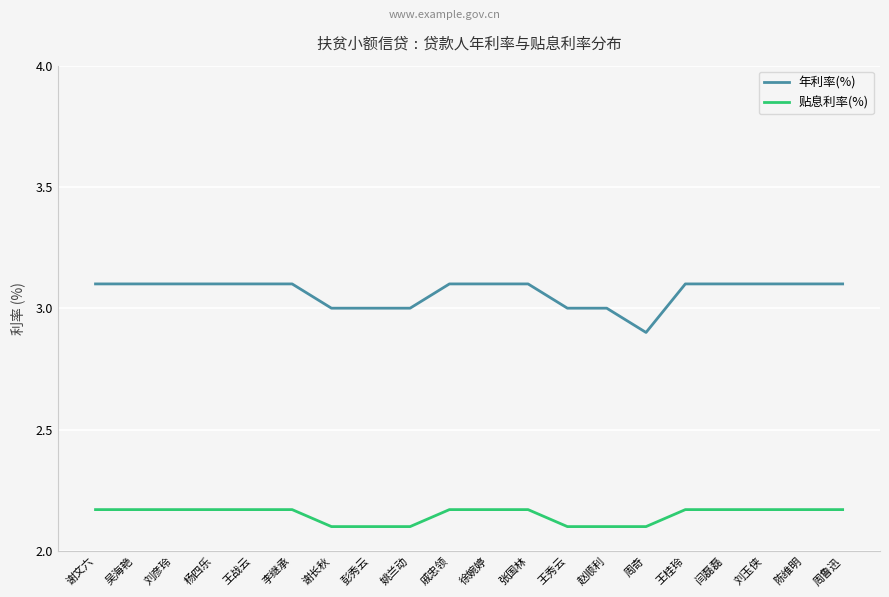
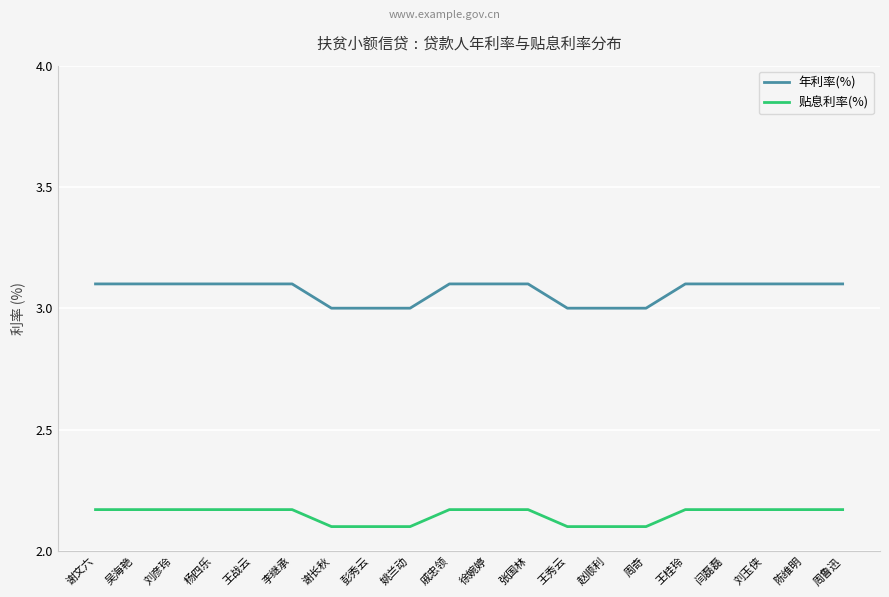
  {
    "年利率(%)": {
      "谢文六": 3.1,
      "吴海艳": 3.1,
      "刘彦玲": 3.1,
      "杨四乐": 3.1,
      "王战云": 3.1,
      "李继承": 3.1,
      "谢长秋": 3.0,
      "彭秀云": 3.0,
      "姚兰动": 3.0,
      "戚忠领": 3.1,
      "徐婉婷": 3.1,
      "张国林": 3.1,
      "王秀云": 3.0,
      "赵顺利": 3.0,
-     "周奇": 2.9,
+     "周奇": 3.0,
      "王桂玲": 3.1,
      "闫磊磊": 3.1,
      "刘玉侠": 3.1,
      "陈维明": 3.1,
      "周鲁迅": 3.1
    },
    "贴息利率(%)": {
      "谢文六": 2.17,
      "吴海艳": 2.17,
      "刘彦玲": 2.17,
      "杨四乐": 2.17,
      "王战云": 2.17,
      "李继承": 2.17,
      "谢长秋": 2.1,
      "彭秀云": 2.1,
      "姚兰动": 2.1,
      "戚忠领": 2.17,
      "徐婉婷": 2.17,
      "张国林": 2.17,
      "王秀云": 2.1,
      "赵顺利": 2.1,
      "周奇": 2.1,
      "王桂玲": 2.17,
      "闫磊磊": 2.17,
      "刘玉侠": 2.17,
      "陈维明": 2.17,
      "周鲁迅": 2.17
    }
  }
